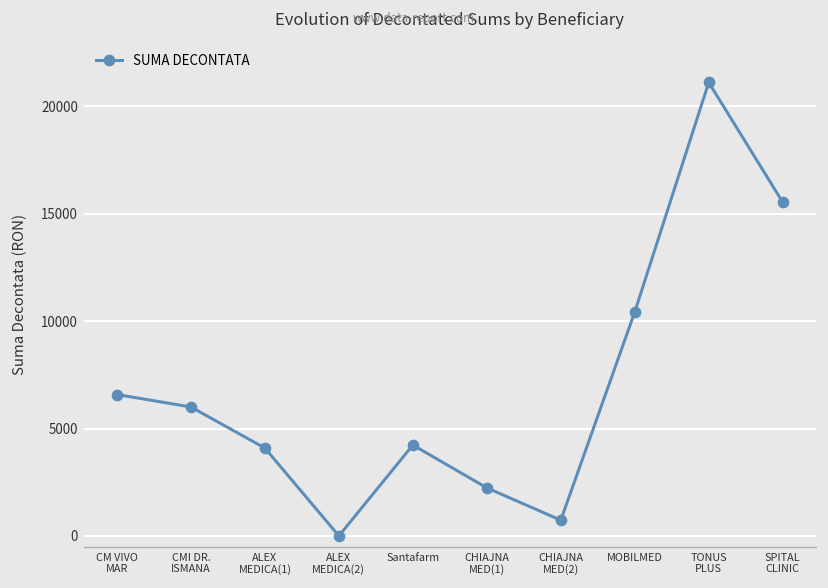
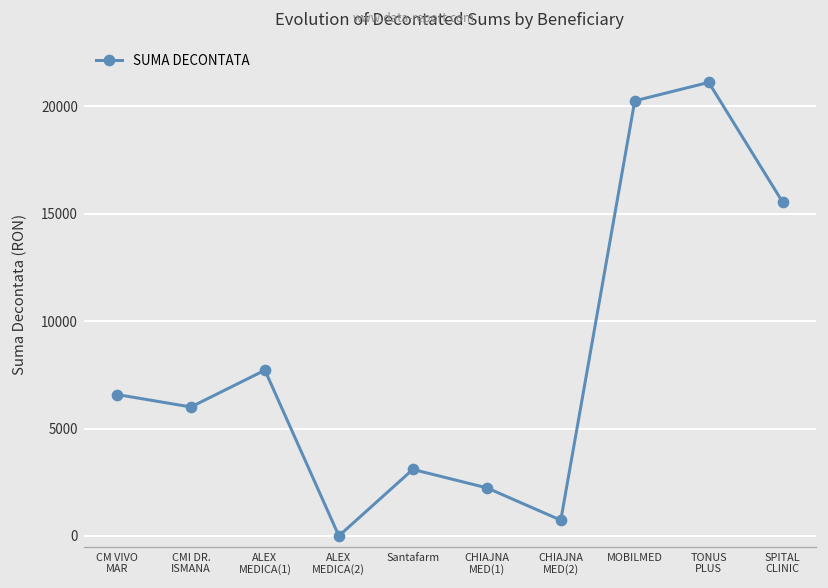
  {
    "CM VIVO MAR": 6600,
    "CMI DR. ISMANA": 6000,
-   "ALEX MEDICA(1)": 4100,
+   "ALEX MEDICA(1)": 7700,
    "ALEX MEDICA(2)": 0,
-   "Santafarm": 4200,
+   "Santafarm": 3100,
    "CHIAJNA MED(1)": 2200,
    "CHIAJNA MED(2)": 700,
-   "MOBILMED": 10400,
+   "MOBILMED": 20300,
    "TONUS PLUS": 21100,
    "SPITAL CLINIC": 15500
  }
